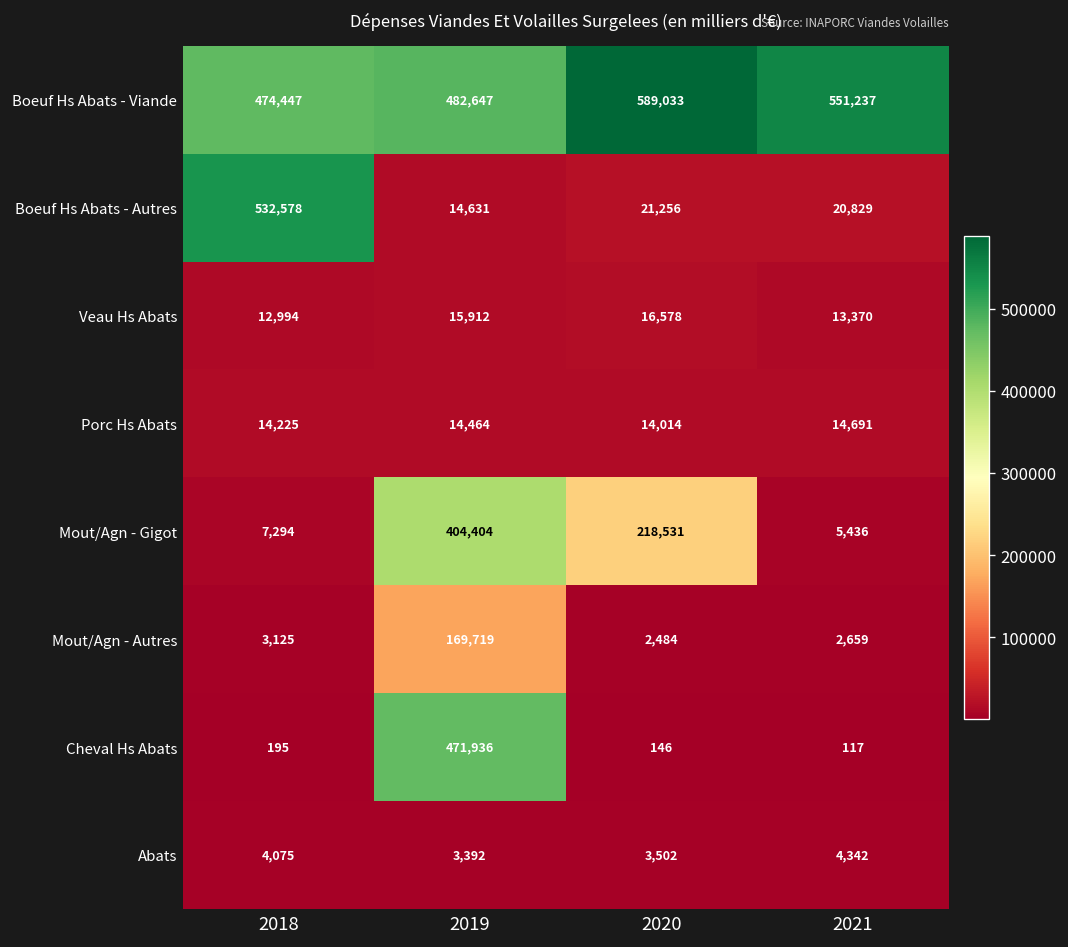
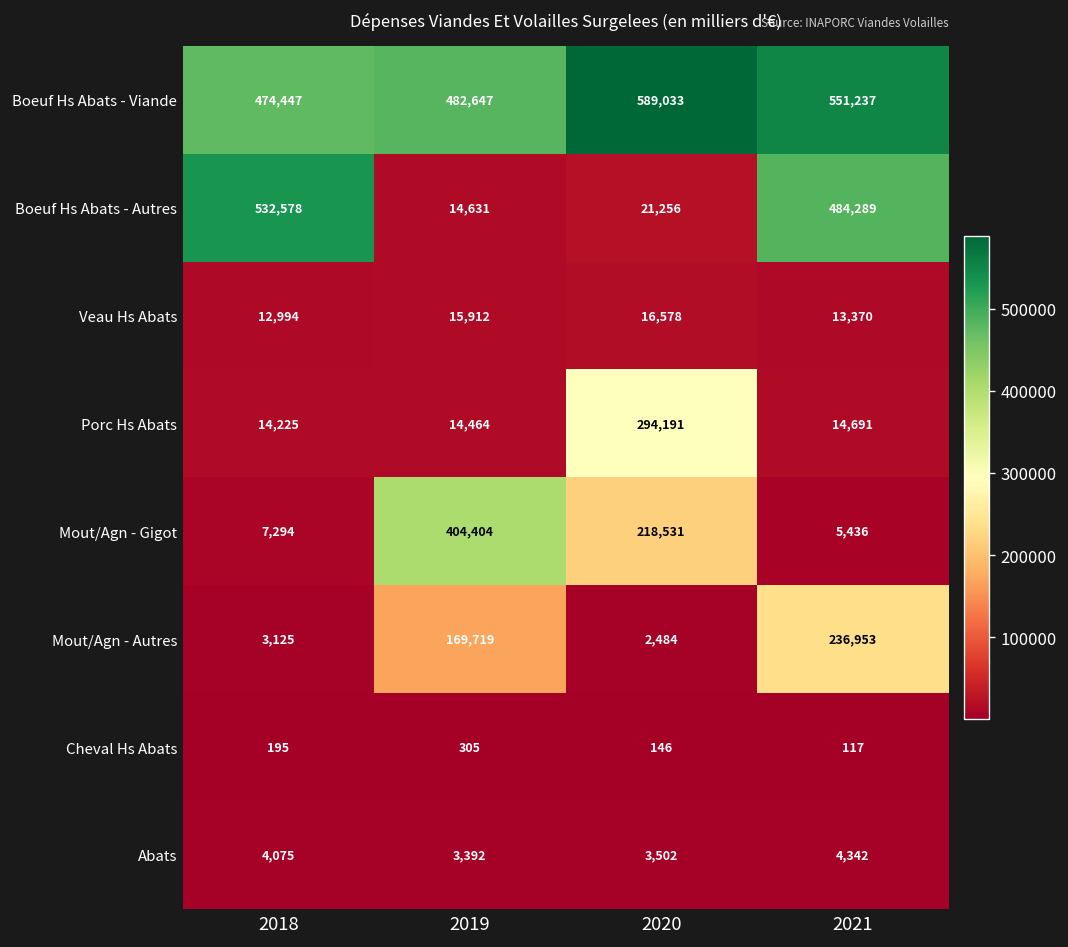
  {
    "Boeuf Hs Abats - Viande": {
      "2018": "474,447",
      "2019": "482,647",
      "2020": "589,033",
      "2021": "551,237"
    },
    "Boeuf Hs Abats - Autres": {
      "2018": "532,578",
      "2019": "14,631",
      "2020": "21,256",
-     "2021": "20,829"
+     "2021": "484,289"
    },
    "Veau Hs Abats": {
      "2018": "12,994",
      "2019": "15,912",
      "2020": "16,578",
      "2021": "13,370"
    },
    "Porc Hs Abats": {
      "2018": "14,225",
      "2019": "14,464",
-     "2020": "14,014",
+     "2020": "294,191",
      "2021": "14,691"
    },
    "Mout/Agn - Gigot": {
      "2018": "7,294",
      "2019": "404,404",
      "2020": "218,531",
      "2021": "5,436"
    },
    "Mout/Agn - Autres": {
      "2018": "3,125",
      "2019": "169,719",
      "2020": "2,484",
-     "2021": "2,659"
+     "2021": "236,953"
    },
    "Cheval Hs Abats": {
      "2018": "195",
-     "2019": "471,936",
+     "2019": "305",
      "2020": "146",
      "2021": "117"
    },
    "Abats": {
      "2018": "4,075",
      "2019": "3,392",
      "2020": "3,502",
      "2021": "4,342"
    }
  }
